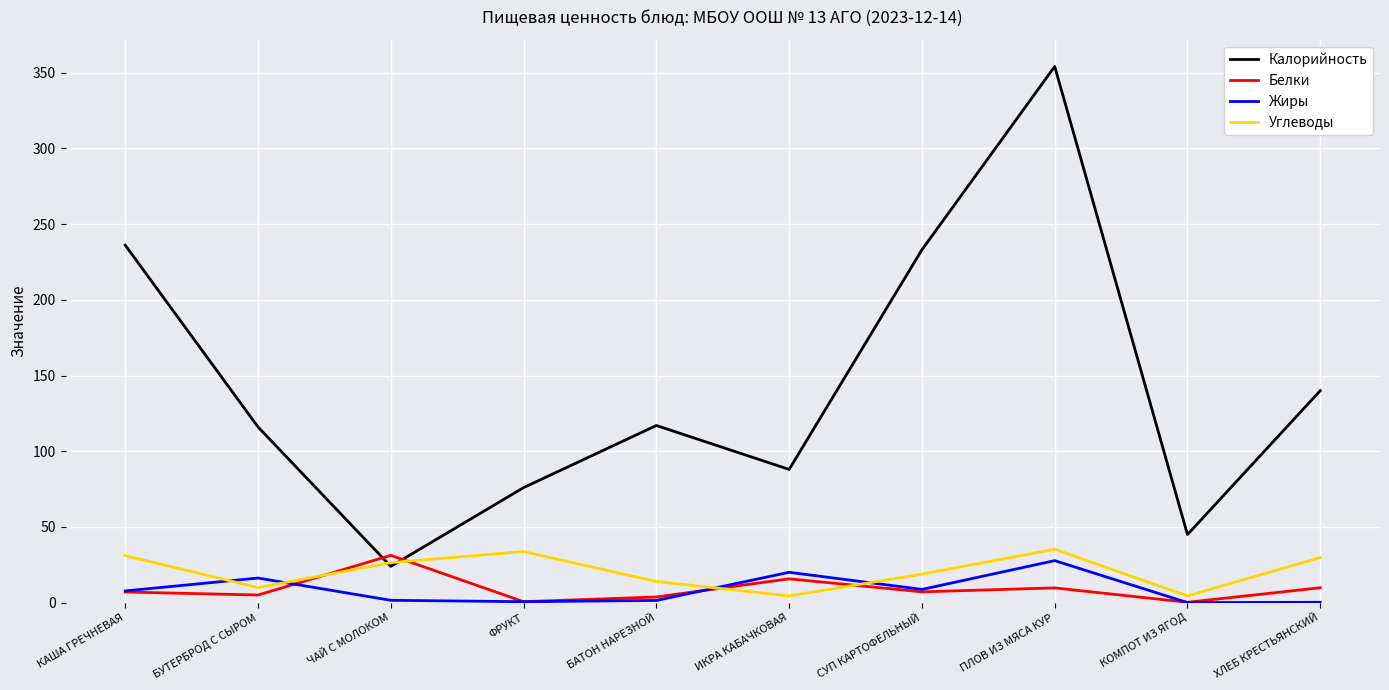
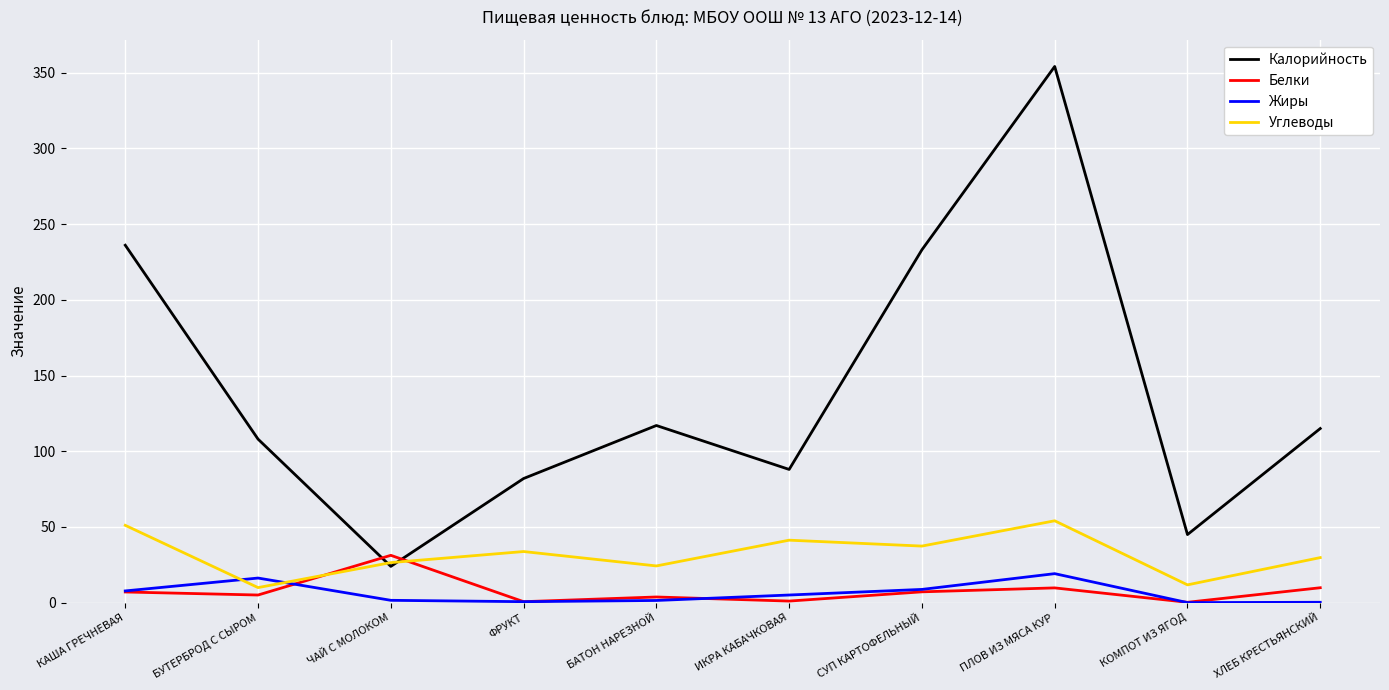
  {
    "Калорийность": {
      "КАША ГРЕЧНЕВАЯ": 236,
-     "БУТЕРБРОД С СЫРОМ": 116,
+     "БУТЕРБРОД С СЫРОМ": 108,
      "ЧАЙ С МОЛОКОМ": 24,
-     "ФРУКТ": 76,
+     "ФРУКТ": 82,
      "БАТОН НАРЕЗНОЙ": 117,
      "ИКРА КАБАЧКОВАЯ": 88,
      "СУП КАРТОФЕЛЬНЫЙ": 233,
      "ПЛОВ ИЗ МЯСА КУР": 354,
      "КОМПОТ ИЗ ЯГОД": 45,
-     "ХЛЕБ КРЕСТЬЯНСКИЙ": 140
+     "ХЛЕБ КРЕСТЬЯНСКИЙ": 115
    },
    "Белки": {
      "БУТЕРБРОД С СЫРОМ": 5,
      "ЧАЙ С МОЛОКОМ": 31,
      "БАТОН НАРЕЗНОЙ": 4,
-     "ИКРА КАБАЧКОВАЯ": 16,
+     "ИКРА КАБАЧКОВАЯ": 1,
      "ПЛОВ ИЗ МЯСА КУР": 10,
      "ХЛЕБ КРЕСТЬЯНСКИЙ": 10
    },
    "Жиры": {
      "БУТЕРБРОД С СЫРОМ": 16,
      "ЧАЙ С МОЛОКОМ": 2,
      "БАТОН НАРЕЗНОЙ": 2,
-     "ИКРА КАБАЧКОВАЯ": 20,
-     "ПЛОВ ИЗ МЯСА КУР": 28,
+     "ИКРА КАБАЧКОВАЯ": 5,
+     "ПЛОВ ИЗ МЯСА КУР": 19,
      "ХЛЕБ КРЕСТЬЯНСКИЙ": 0
    },
    "Углеводы": {
-     "КАША ГРЕЧНЕВАЯ": 31,
+     "КАША ГРЕЧНЕВАЯ": 51,
      "БУТЕРБРОД С СЫРОМ": 10,
      "ЧАЙ С МОЛОКОМ": 27,
      "ФРУКТ": 34,
-     "БАТОН НАРЕЗНОЙ": 14,
-     "ИКРА КАБАЧКОВАЯ": 5,
-     "СУП КАРТОФЕЛЬНЫЙ": 19,
-     "ПЛОВ ИЗ МЯСА КУР": 35,
-     "КОМПОТ ИЗ ЯГОД": 5,
+     "БАТОН НАРЕЗНОЙ": 24,
+     "ИКРА КАБАЧКОВАЯ": 41,
+     "СУП КАРТОФЕЛЬНЫЙ": 37,
+     "ПЛОВ ИЗ МЯСА КУР": 54,
+     "КОМПОТ ИЗ ЯГОД": 12,
      "ХЛЕБ КРЕСТЬЯНСКИЙ": 30
    }
  }
